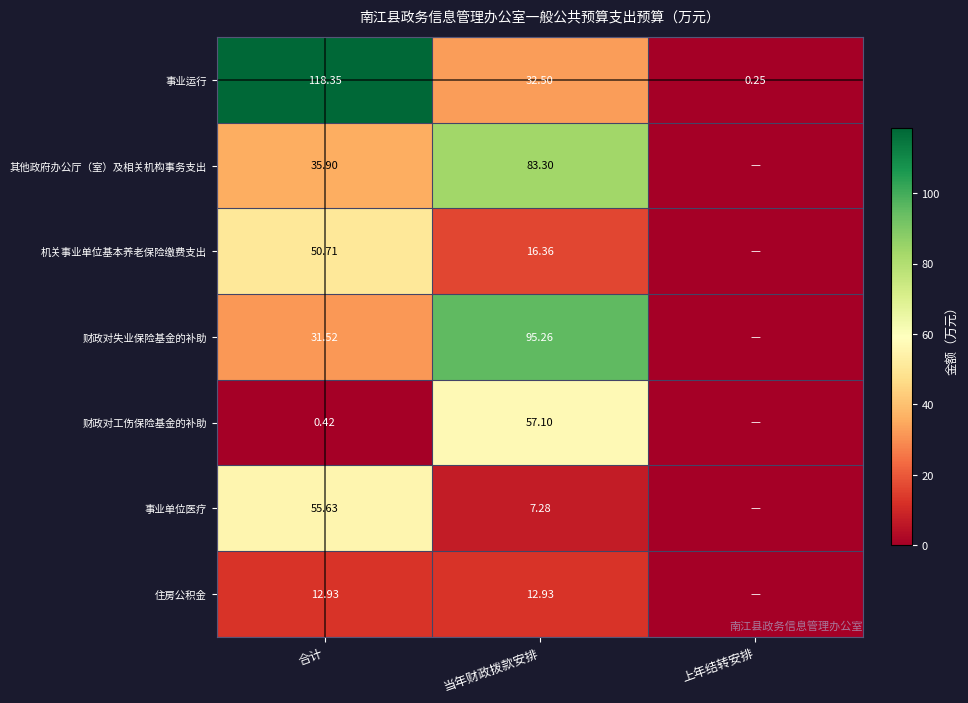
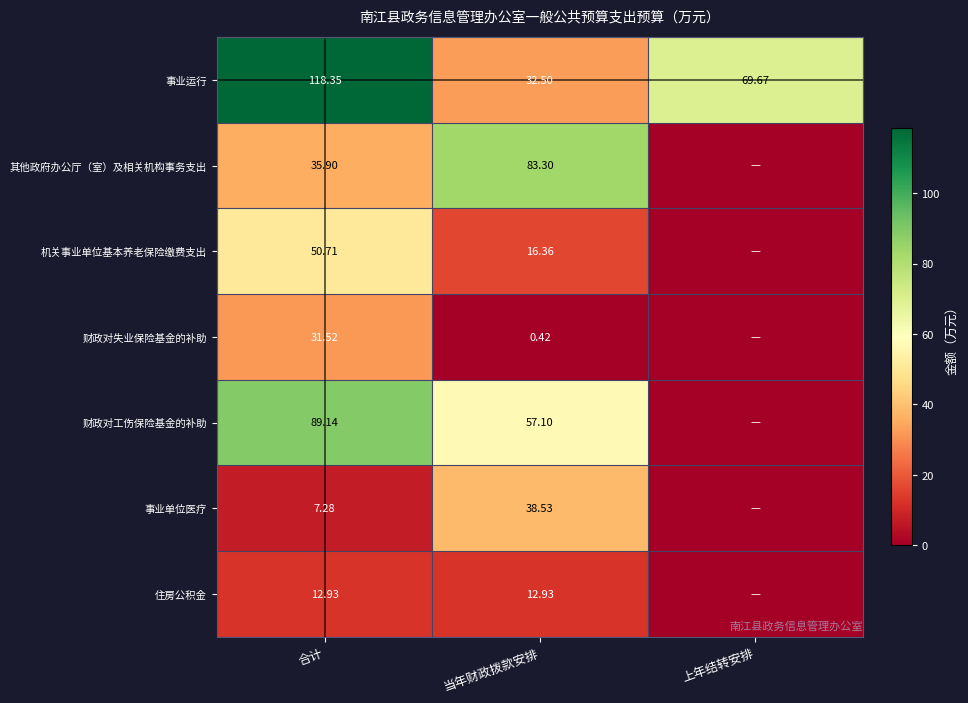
  {
    "事业运行": {
      "合计": 118.35,
      "当年财政拨款安排": 32.50,
-     "上年结转安排": 0.25
+     "上年结转安排": 69.67
    },
    "其他政府办公厅（室）及相关机构事务支出": {
      "合计": 35.90,
      "当年财政拨款安排": 83.30
    },
    "机关事业单位基本养老保险缴费支出": {
      "合计": 50.71,
      "当年财政拨款安排": 16.36
    },
    "财政对失业保险基金的补助": {
      "合计": 31.52,
-     "当年财政拨款安排": 95.26
+     "当年财政拨款安排": 0.42
    },
    "财政对工伤保险基金的补助": {
-     "合计": 0.42,
+     "合计": 89.14,
      "当年财政拨款安排": 57.10
    },
    "事业单位医疗": {
-     "合计": 55.63,
-     "当年财政拨款安排": 7.28
+     "合计": 7.28,
+     "当年财政拨款安排": 38.53
    },
    "住房公积金": {
      "合计": 12.93,
      "当年财政拨款安排": 12.93
    }
  }
